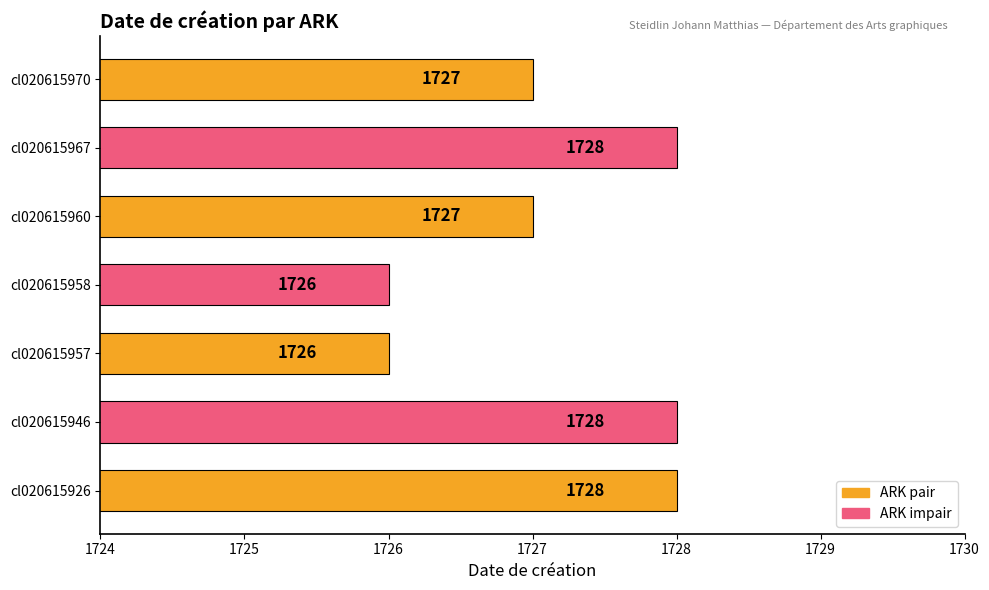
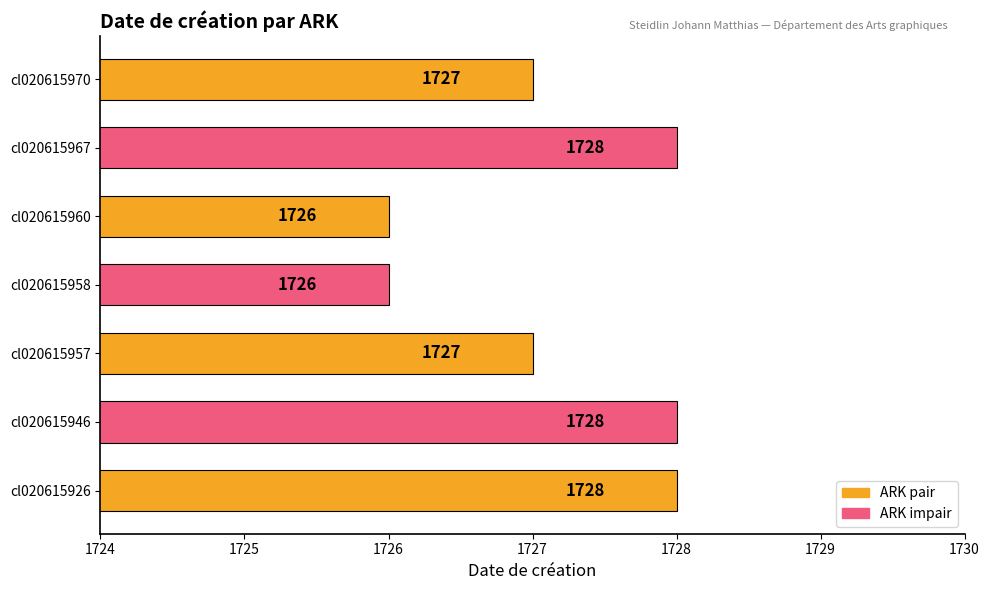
  {
    "cl020615970": 1727,
    "cl020615967": 1728,
-   "cl020615960": 1727,
+   "cl020615960": 1726,
    "cl020615958": 1726,
-   "cl020615957": 1726,
+   "cl020615957": 1727,
    "cl020615946": 1728,
    "cl020615926": 1728
  }
